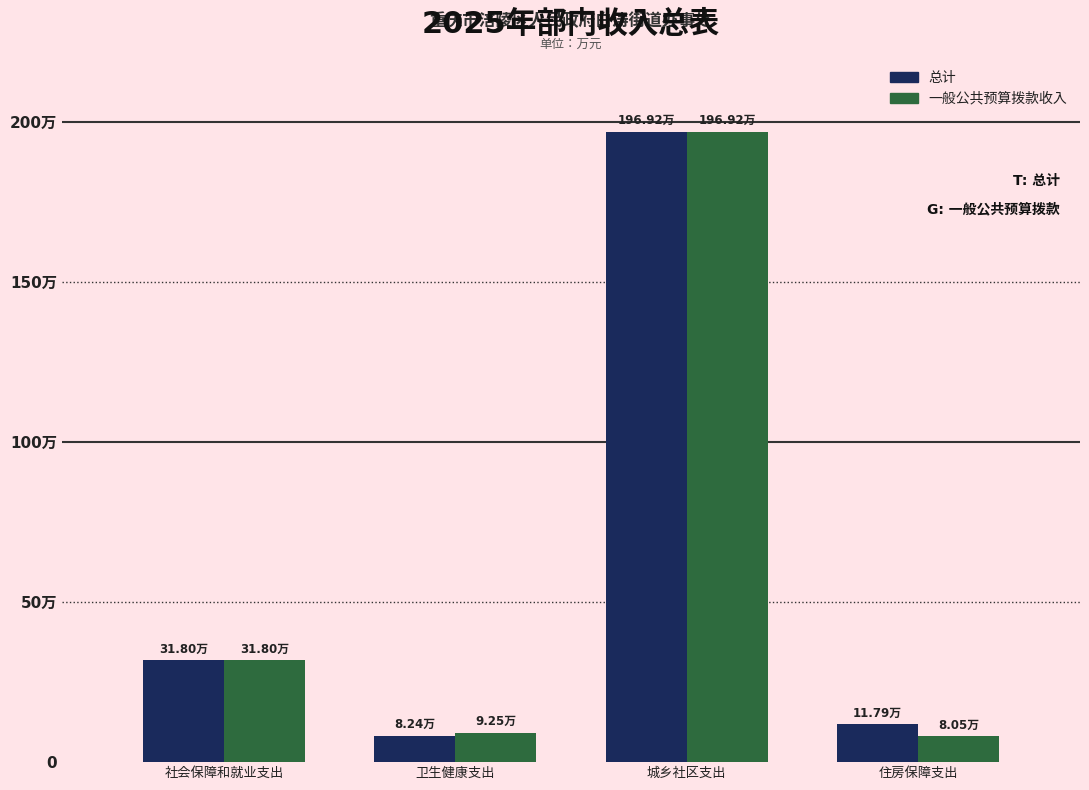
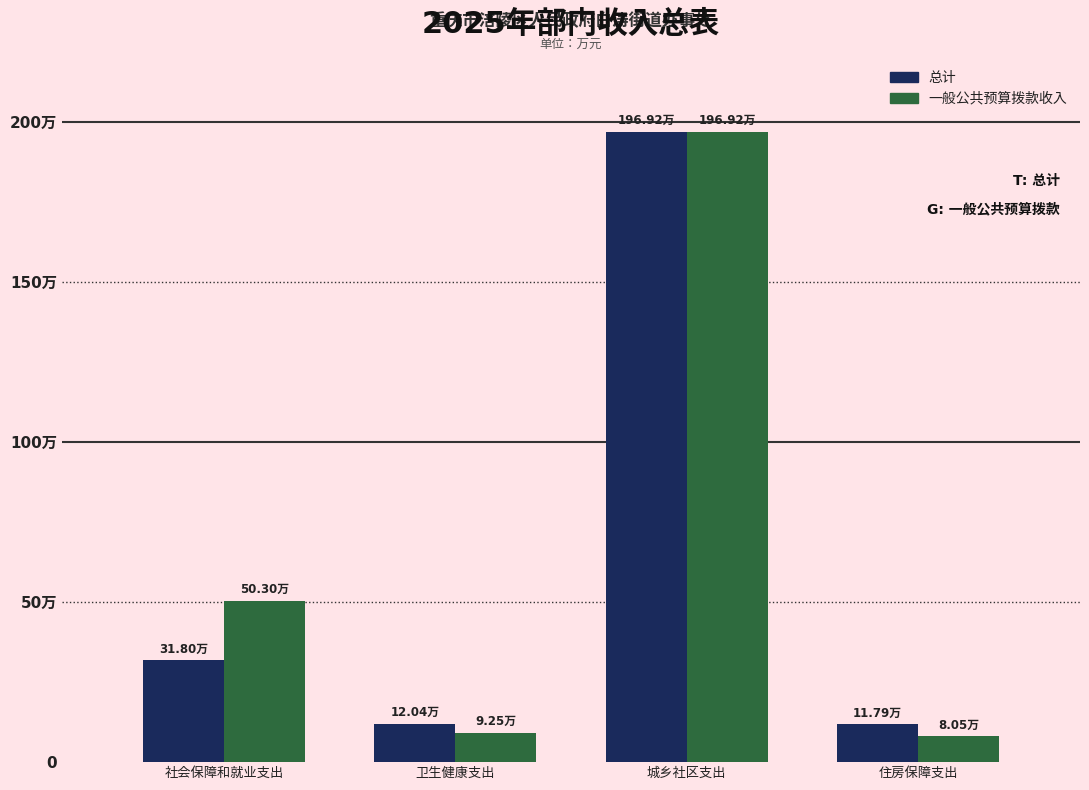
  {
    "总计": {
      "社会保障和就业支出": "31.80万",
-     "卫生健康支出": "8.24万",
+     "卫生健康支出": "12.04万",
      "城乡社区支出": "196.92万",
      "住房保障支出": "11.79万"
    },
    "一般公共预算拨款收入": {
-     "社会保障和就业支出": "31.80万",
+     "社会保障和就业支出": "50.30万",
      "卫生健康支出": "9.25万",
      "城乡社区支出": "196.92万",
      "住房保障支出": "8.05万"
    }
  }
